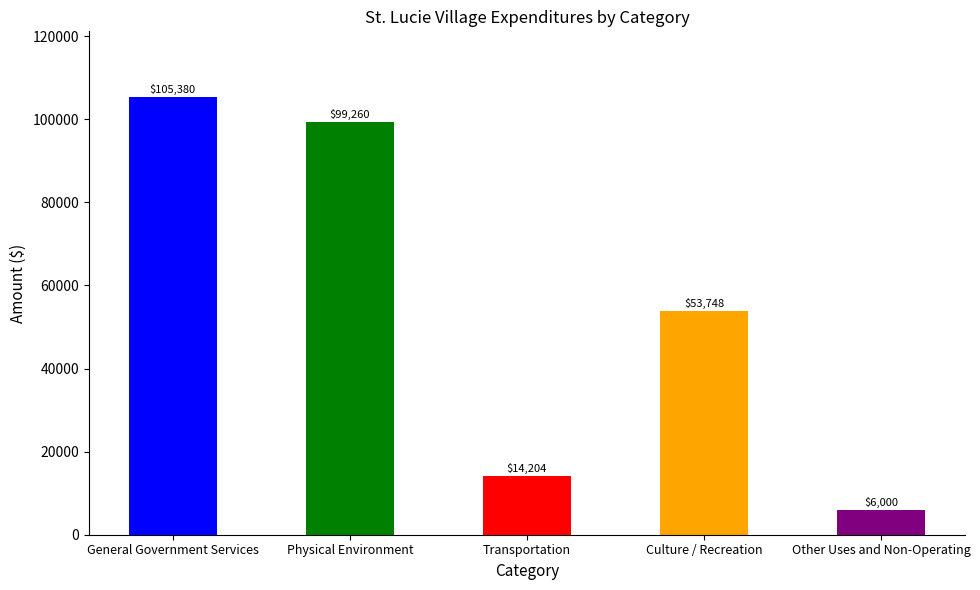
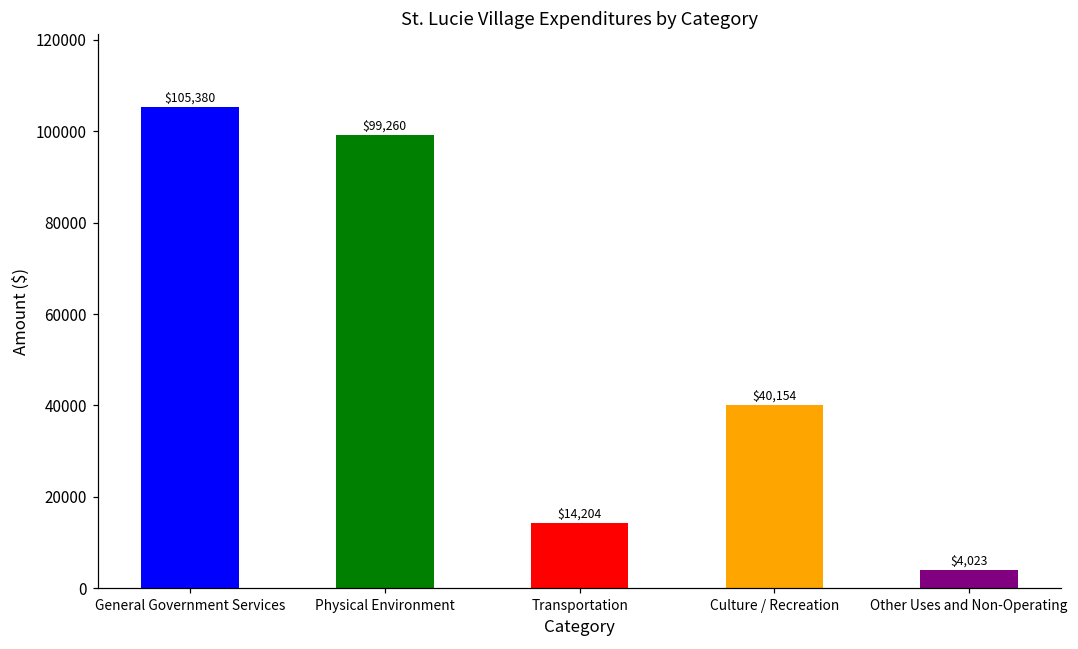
  {
    "General Government Services": "$105,380",
    "Physical Environment": "$99,260",
    "Transportation": "$14,204",
-   "Culture / Recreation": "$53,748",
-   "Other Uses and Non-Operating": "$6,000"
+   "Culture / Recreation": "$40,154",
+   "Other Uses and Non-Operating": "$4,023"
  }
